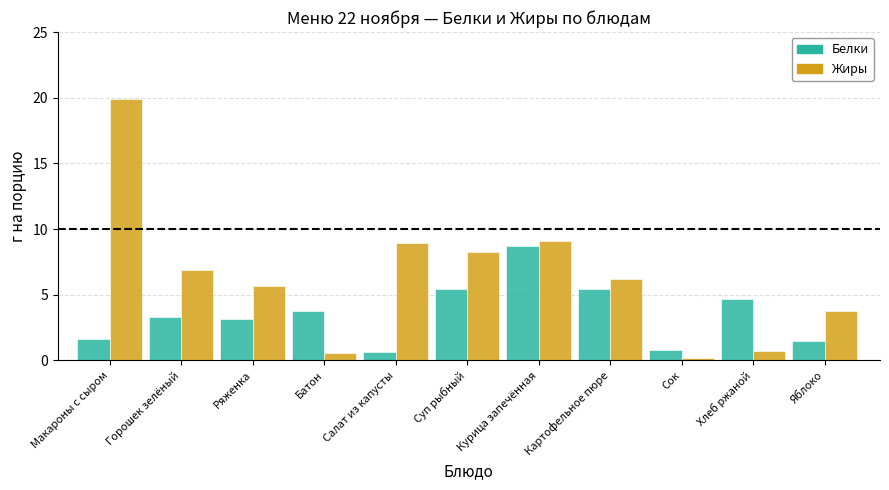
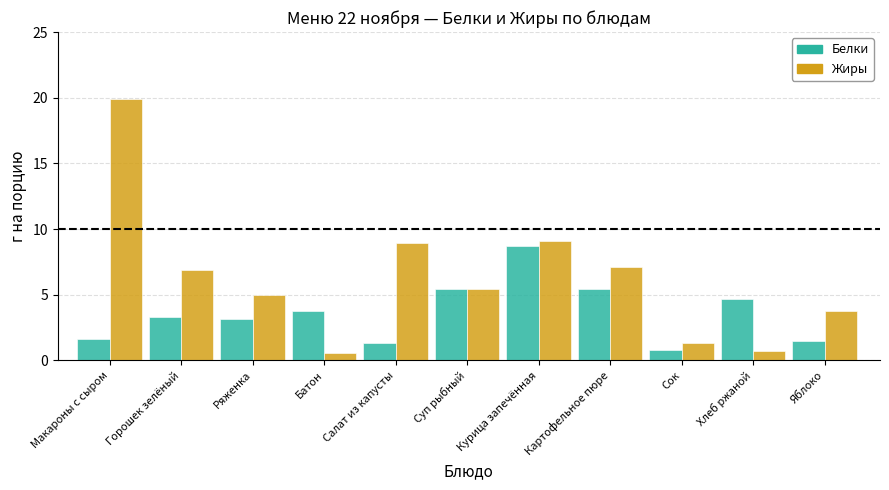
  {
    "Белки": {
      "Макароны с сыром": 1.6,
      "Горошек зелёный": 3.3,
      "Ряженка": 3.1,
      "Батон": 3.8,
-     "Салат из капусты": 0.7,
+     "Салат из капусты": 1.3,
      "Суп рыбный": 5.5,
      "Курица запечённая": 8.7,
      "Картофельное пюре": 5.5,
      "Сок": 0.8,
      "Хлеб ржаной": 4.7,
      "Яблоко": 1.5
    },
    "Жиры": {
      "Макароны с сыром": 19.9,
      "Горошек зелёный": 6.9,
-     "Ряженка": 5.7,
+     "Ряженка": 5.0,
      "Батон": 0.5,
      "Салат из капусты": 9.0,
-     "Суп рыбный": 8.3,
+     "Суп рыбный": 5.5,
      "Курица запечённая": 9.1,
-     "Картофельное пюре": 6.2,
-     "Сок": 0.2,
+     "Картофельное пюре": 7.1,
+     "Сок": 1.3,
      "Хлеб ржаной": 0.7,
      "Яблоко": 3.8
    }
  }
